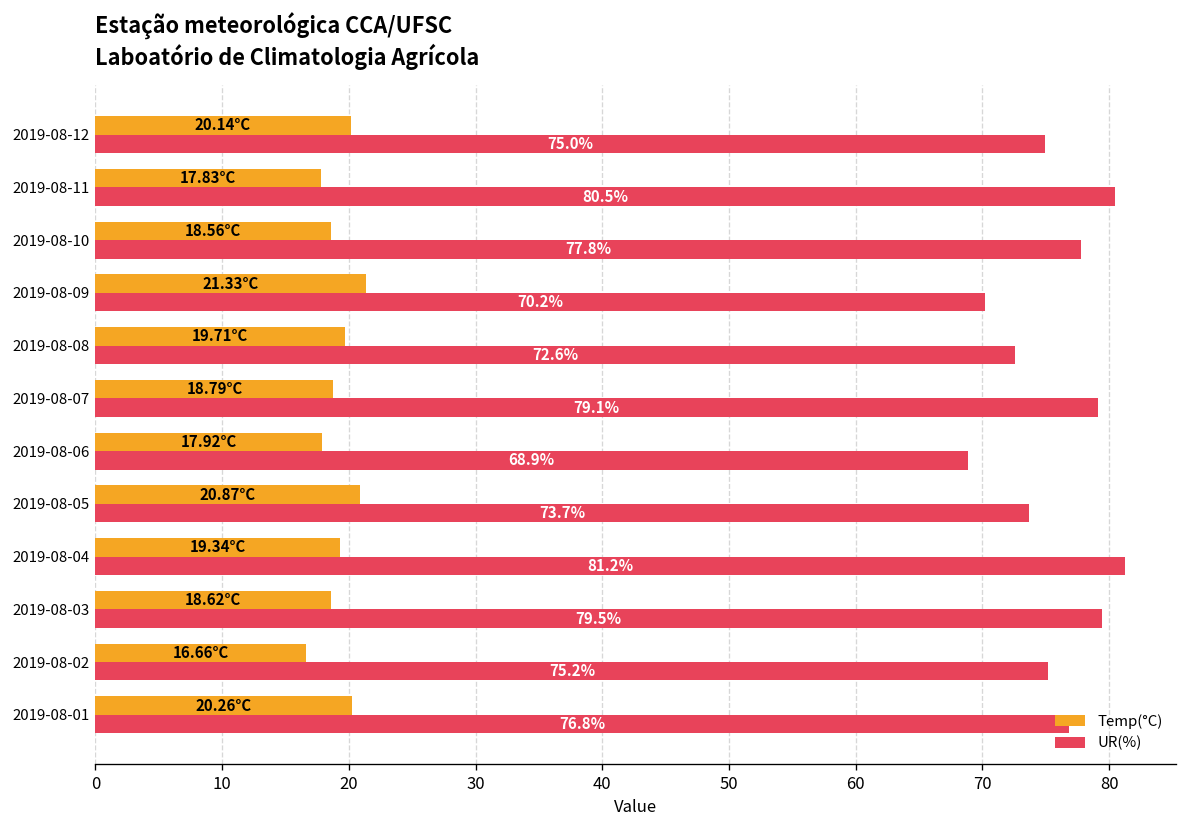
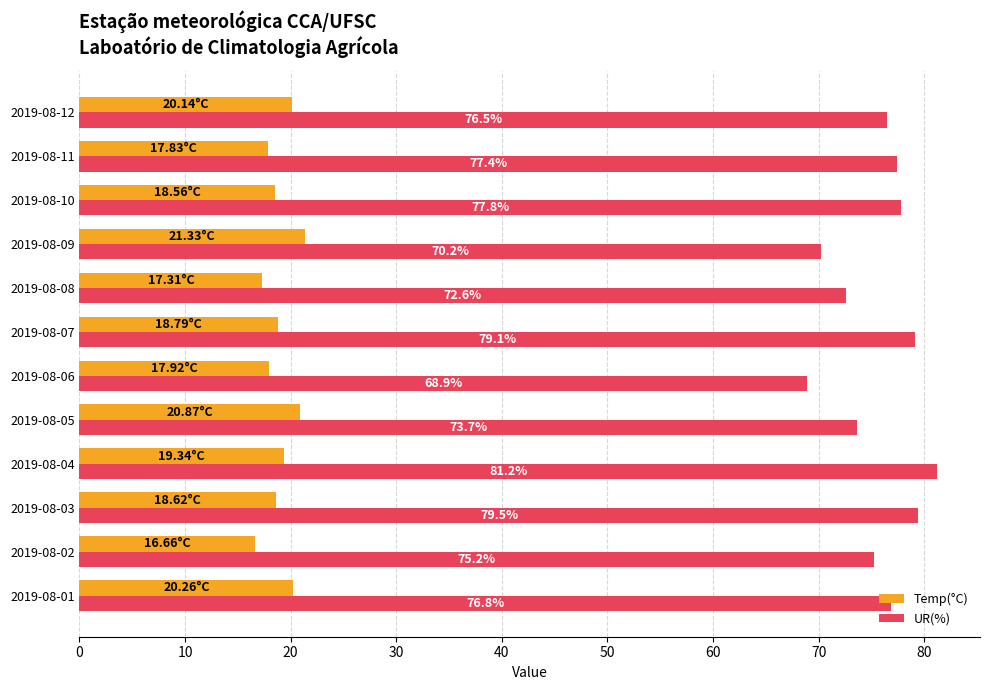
  {
    "Temp(°C)": {
      "2019-08-12": "20.14°C",
      "2019-08-11": "17.83°C",
      "2019-08-10": "18.56°C",
      "2019-08-09": "21.33°C",
-     "2019-08-08": "19.71°C",
+     "2019-08-08": "17.31°C",
      "2019-08-07": "18.79°C",
      "2019-08-06": "17.92°C",
      "2019-08-05": "20.87°C",
      "2019-08-04": "19.34°C",
      "2019-08-03": "18.62°C",
      "2019-08-02": "16.66°C",
      "2019-08-01": "20.26°C"
    },
    "UR(%)": {
-     "2019-08-12": "75.0%",
-     "2019-08-11": "80.5%",
+     "2019-08-12": "76.5%",
+     "2019-08-11": "77.4%",
      "2019-08-10": "77.8%",
      "2019-08-09": "70.2%",
      "2019-08-08": "72.6%",
      "2019-08-07": "79.1%",
      "2019-08-06": "68.9%",
      "2019-08-05": "73.7%",
      "2019-08-04": "81.2%",
      "2019-08-03": "79.5%",
      "2019-08-02": "75.2%",
      "2019-08-01": "76.8%"
    }
  }
